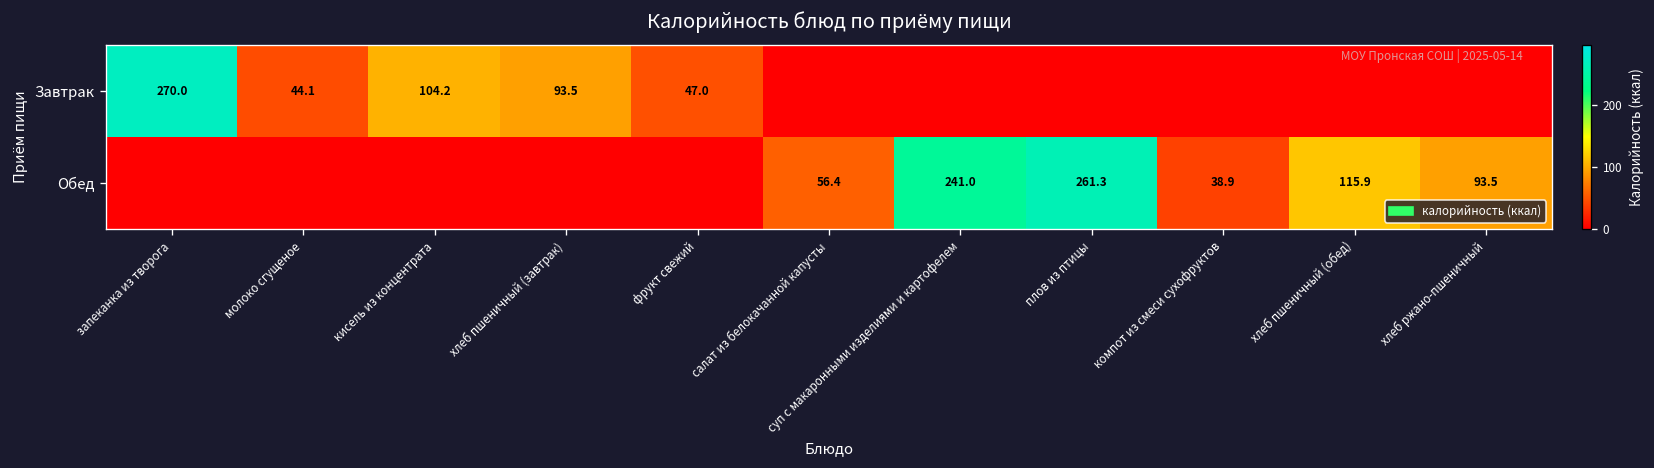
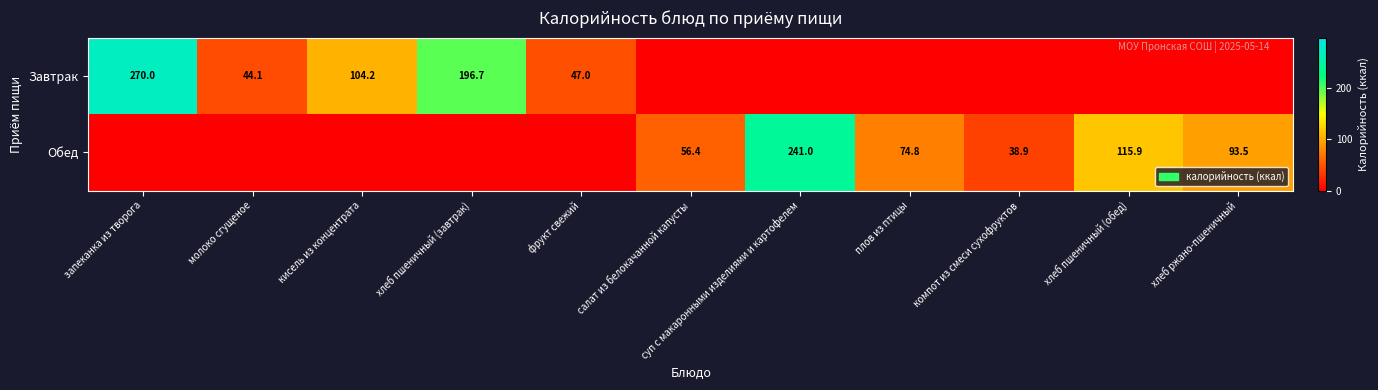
  {
    "Завтрак": {
      "запеканка из творога": 270.0,
      "молоко сгущеное": 44.1,
      "кисель из концентрата": 104.2,
-     "хлеб пшеничный (завтрак)": 93.5,
+     "хлеб пшеничный (завтрак)": 196.7,
      "фрукт свежий": 47.0
    },
    "Обед": {
      "салат из белокачанной капусты": 56.4,
      "суп с макаронными изделиями и картофелем": 241.0,
-     "плов из птицы": 261.3,
+     "плов из птицы": 74.8,
      "компот из смеси сухофруктов": 38.9,
      "хлеб пшеничный (обед)": 115.9,
      "хлеб ржано-пшеничный": 93.5
    }
  }
